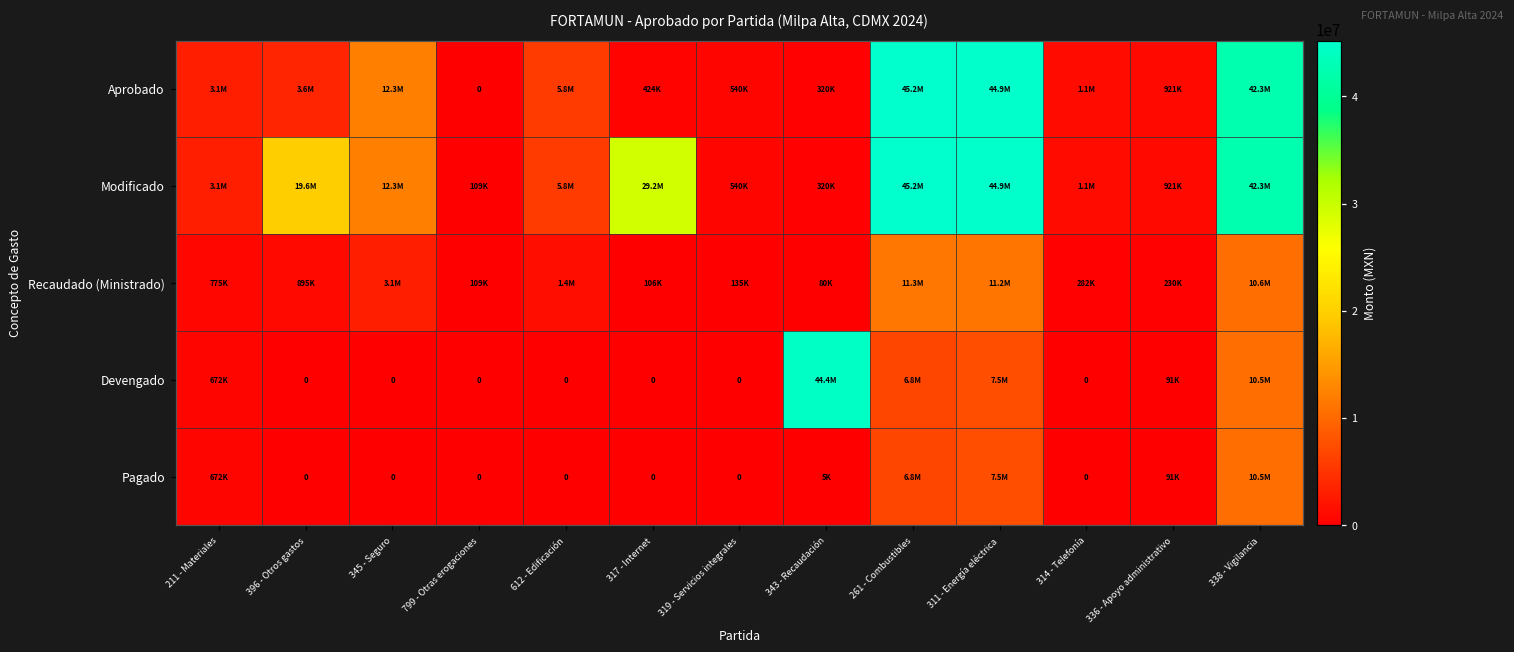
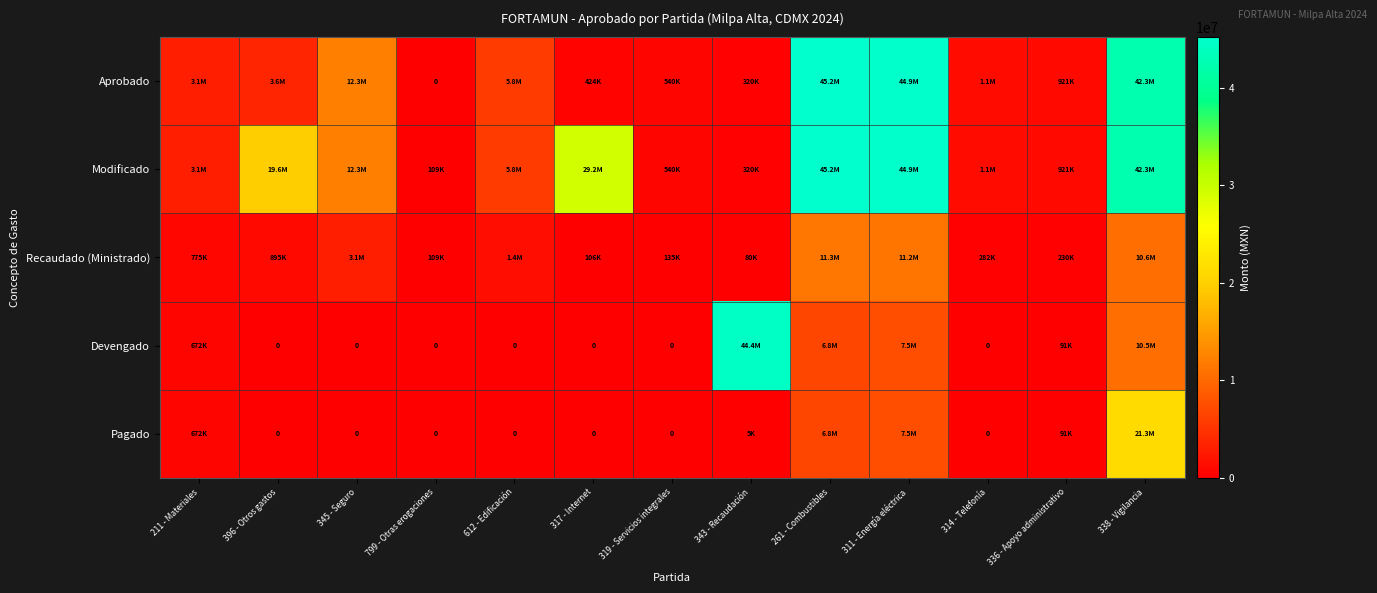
  {
    "Aprobado": {
      "211 - Materiales": "3.1M",
      "396 - Otros gastos": "3.6M",
      "345 - Seguro": "12.3M",
      "799 - Otras erogaciones": "0",
      "612 - Edificación": "5.8M",
      "317 - Internet": "424K",
      "319 - Servicios integrales": "540K",
      "343 - Recaudación": "320K",
      "261 - Combustibles": "45.2M",
      "311 - Energía eléctrica": "44.9M",
      "314 - Telefonía": "1.1M",
      "336 - Apoyo administrativo": "921K",
      "338 - Vigilancia": "42.3M"
    },
    "Modificado": {
      "211 - Materiales": "3.1M",
      "396 - Otros gastos": "19.6M",
      "345 - Seguro": "12.3M",
      "799 - Otras erogaciones": "109K",
      "612 - Edificación": "5.8M",
      "317 - Internet": "29.2M",
      "319 - Servicios integrales": "540K",
      "343 - Recaudación": "320K",
      "261 - Combustibles": "45.2M",
      "311 - Energía eléctrica": "44.9M",
      "314 - Telefonía": "1.1M",
      "336 - Apoyo administrativo": "921K",
      "338 - Vigilancia": "42.3M"
    },
    "Recaudado (Ministrado)": {
      "211 - Materiales": "775K",
      "396 - Otros gastos": "895K",
      "345 - Seguro": "3.1M",
      "799 - Otras erogaciones": "109K",
      "612 - Edificación": "1.4M",
      "317 - Internet": "106K",
      "319 - Servicios integrales": "135K",
      "343 - Recaudación": "80K",
      "261 - Combustibles": "11.3M",
      "311 - Energía eléctrica": "11.2M",
      "314 - Telefonía": "282K",
      "336 - Apoyo administrativo": "230K",
      "338 - Vigilancia": "10.6M"
    },
    "Devengado": {
      "211 - Materiales": "672K",
      "396 - Otros gastos": "0",
      "345 - Seguro": "0",
      "799 - Otras erogaciones": "0",
      "612 - Edificación": "0",
      "317 - Internet": "0",
      "319 - Servicios integrales": "0",
      "343 - Recaudación": "44.4M",
      "261 - Combustibles": "6.8M",
      "311 - Energía eléctrica": "7.5M",
      "314 - Telefonía": "0",
      "336 - Apoyo administrativo": "91K",
      "338 - Vigilancia": "10.5M"
    },
    "Pagado": {
      "211 - Materiales": "672K",
      "396 - Otros gastos": "0",
      "345 - Seguro": "0",
      "799 - Otras erogaciones": "0",
      "612 - Edificación": "0",
      "317 - Internet": "0",
      "319 - Servicios integrales": "0",
      "343 - Recaudación": "5K",
      "261 - Combustibles": "6.8M",
      "311 - Energía eléctrica": "7.5M",
      "314 - Telefonía": "0",
      "336 - Apoyo administrativo": "91K",
-     "338 - Vigilancia": "10.5M"
+     "338 - Vigilancia": "21.3M"
    }
  }
